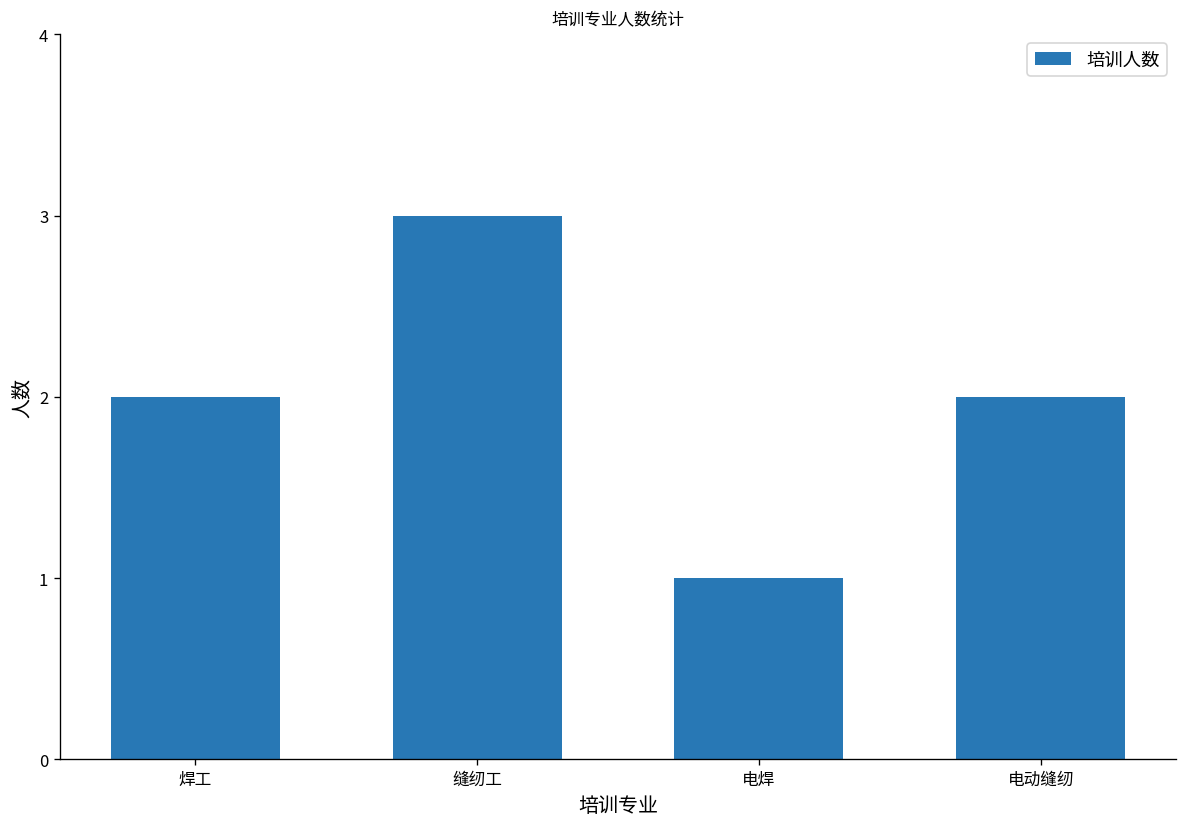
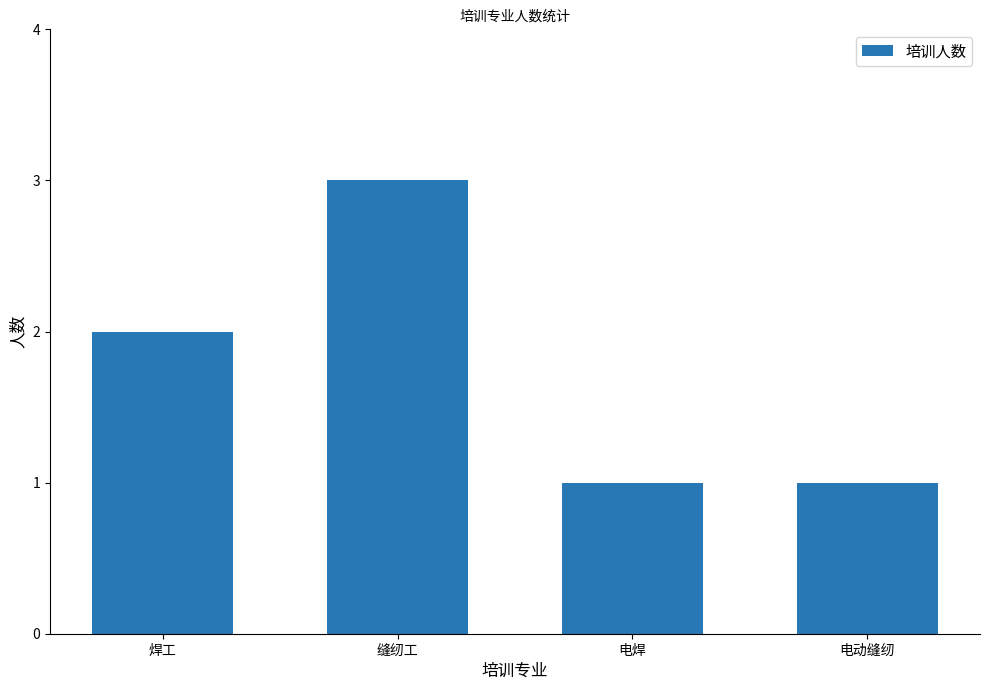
  {
    "焊工": 2,
    "缝纫工": 3,
    "电焊": 1,
-   "电动缝纫": 2
+   "电动缝纫": 1
  }
